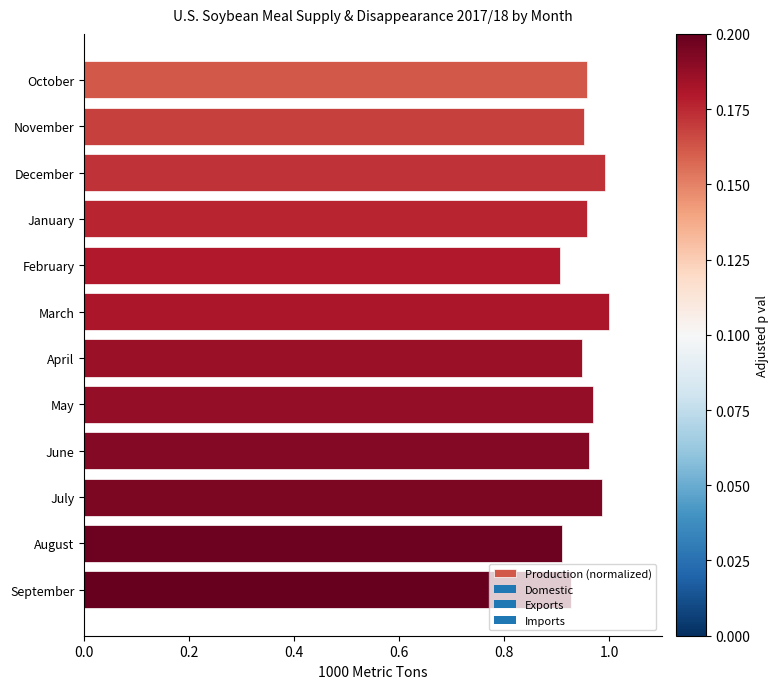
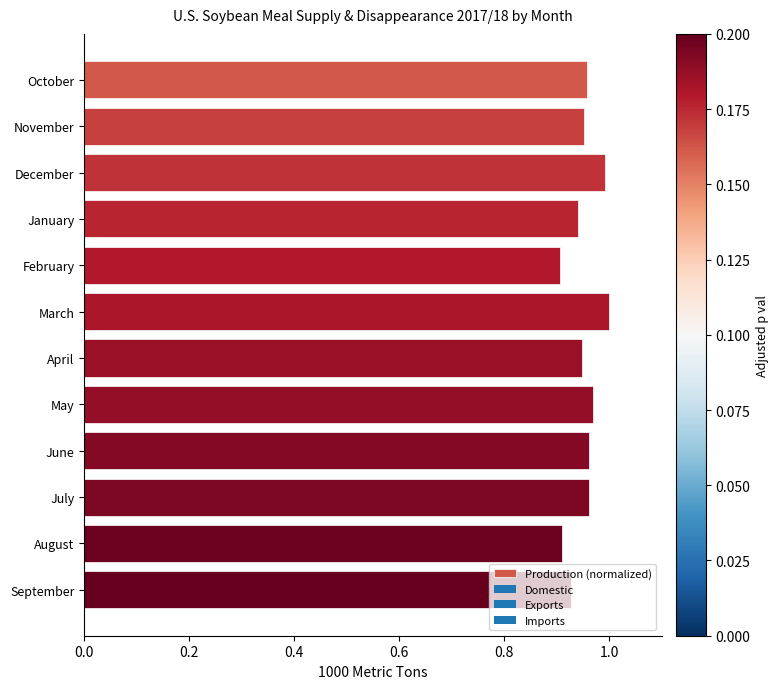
  {
    "October": 0.96,
    "November": 0.95,
    "December": 0.99,
-   "January": 0.96,
+   "January": 0.94,
    "February": 0.91,
    "March": 1.00,
    "April": 0.95,
    "May": 0.97,
    "June": 0.96,
-   "July": 0.99,
+   "July": 0.96,
    "August": 0.91
  }
